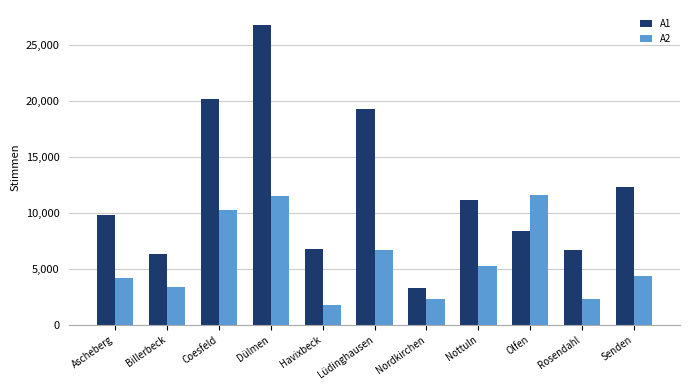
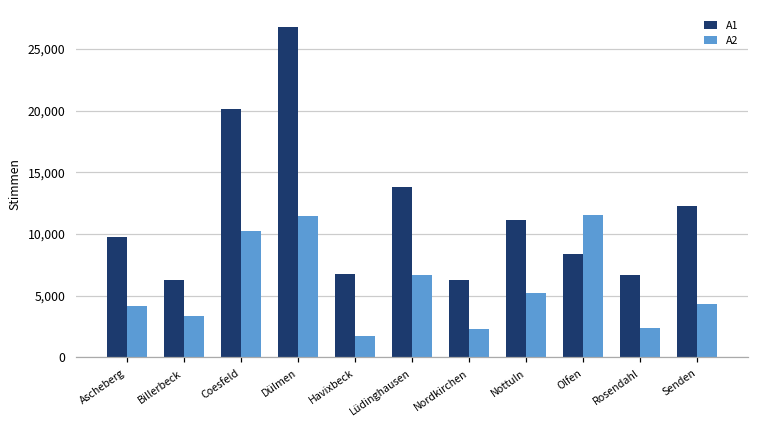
  {
    "A1": {
      "Ascheberg": "9,800",
      "Billerbeck": "6,300",
      "Coesfeld": "20,100",
      "Dülmen": "26,700",
      "Havixbeck": "6,800",
-     "Lüdinghausen": "19,300",
-     "Nordkirchen": "3,300",
+     "Lüdinghausen": "13,900",
+     "Nordkirchen": "6,300",
      "Nottuln": "11,100",
      "Olfen": "8,400",
      "Rosendahl": "6,700",
      "Senden": "12,300"
    },
    "A2": {
      "Ascheberg": "4,200",
      "Billerbeck": "3,400",
      "Coesfeld": "10,200",
      "Dülmen": "11,500",
      "Havixbeck": "1,800",
      "Lüdinghausen": "6,700",
      "Nordkirchen": "2,300",
      "Nottuln": "5,200",
      "Olfen": "11,500",
      "Rosendahl": "2,400",
      "Senden": "4,400"
    }
  }
